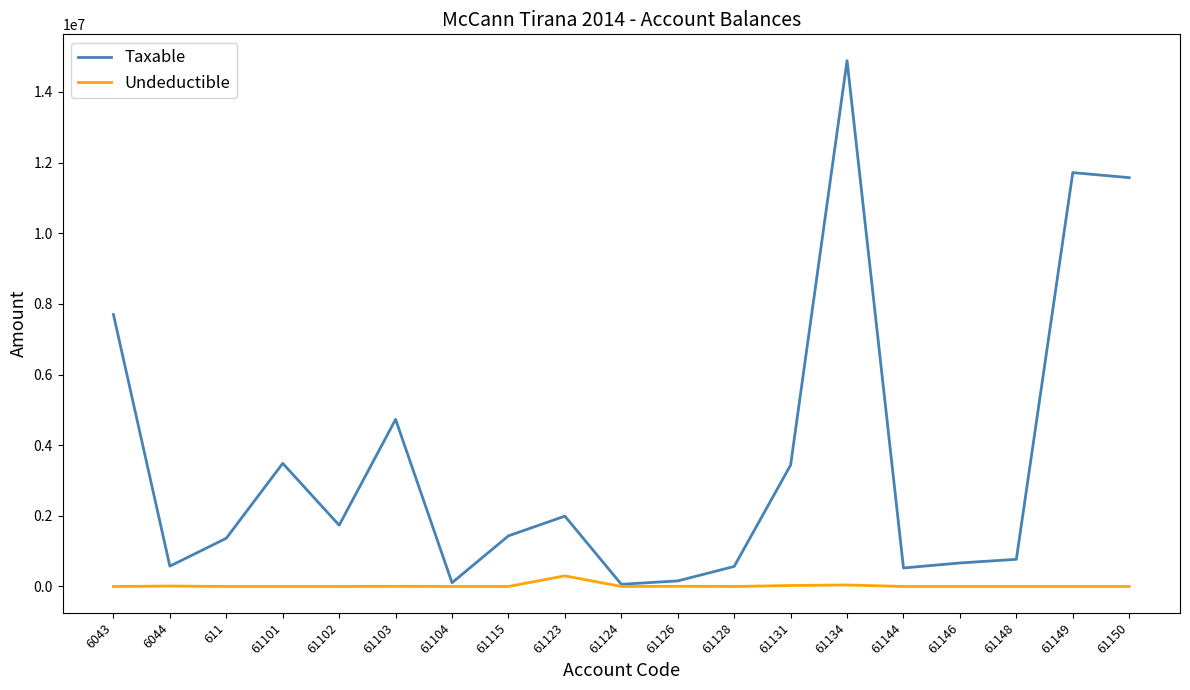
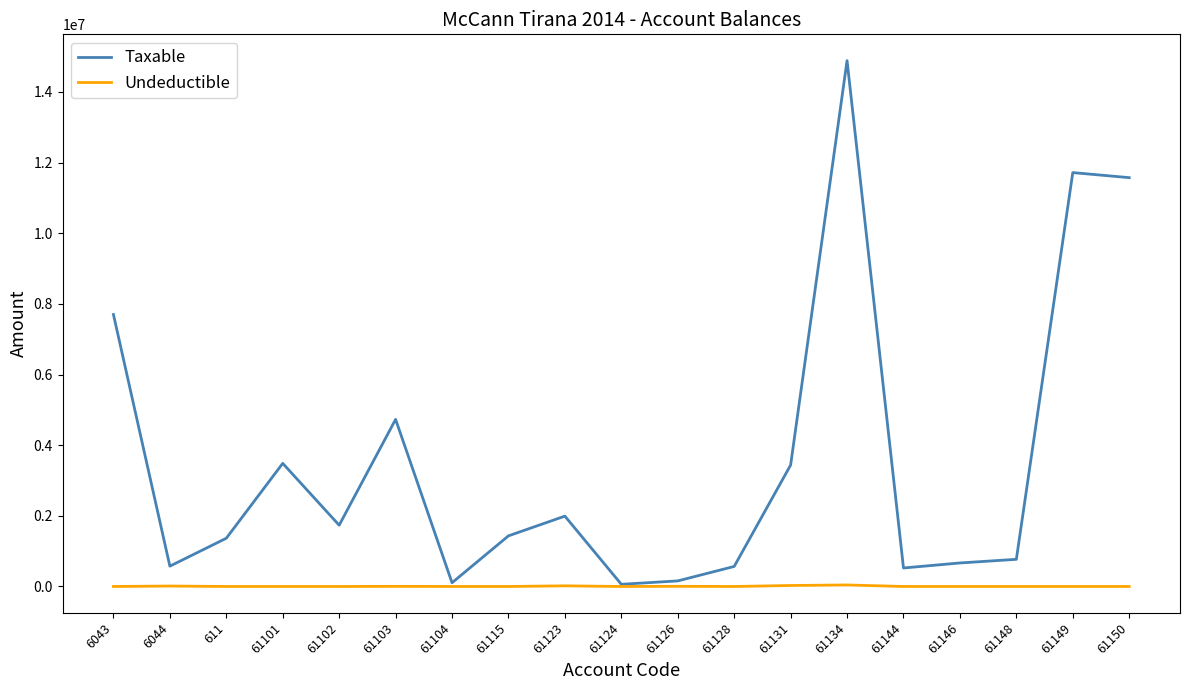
  {
    "Taxable": {
      "6043": 7700000,
      "6044": 600000,
      "611": 1400000,
      "61101": 3500000,
      "61102": 1700000,
      "61103": 4700000,
      "61104": 100000,
      "61115": 1400000,
      "61123": 2000000,
      "61126": 200000,
      "61128": 600000,
      "61131": 3400000,
      "61134": 14900000,
      "61144": 500000,
      "61146": 700000,
      "61148": 800000,
      "61149": 11700000,
      "61150": 11600000
    },
    "Undeductible": {
      "6043": 0,
      "6044": 0,
      "611": 0,
      "61101": 0,
      "61102": 0,
      "61103": 0,
      "61104": 0,
      "61115": 0,
-     "61123": 300000,
+     "61123": 0,
      "61126": 0,
      "61128": 0,
      "61131": 0,
      "61134": 0,
      "61144": 0,
      "61146": 0,
      "61148": 0,
      "61149": 0,
      "61150": 0
    }
  }
